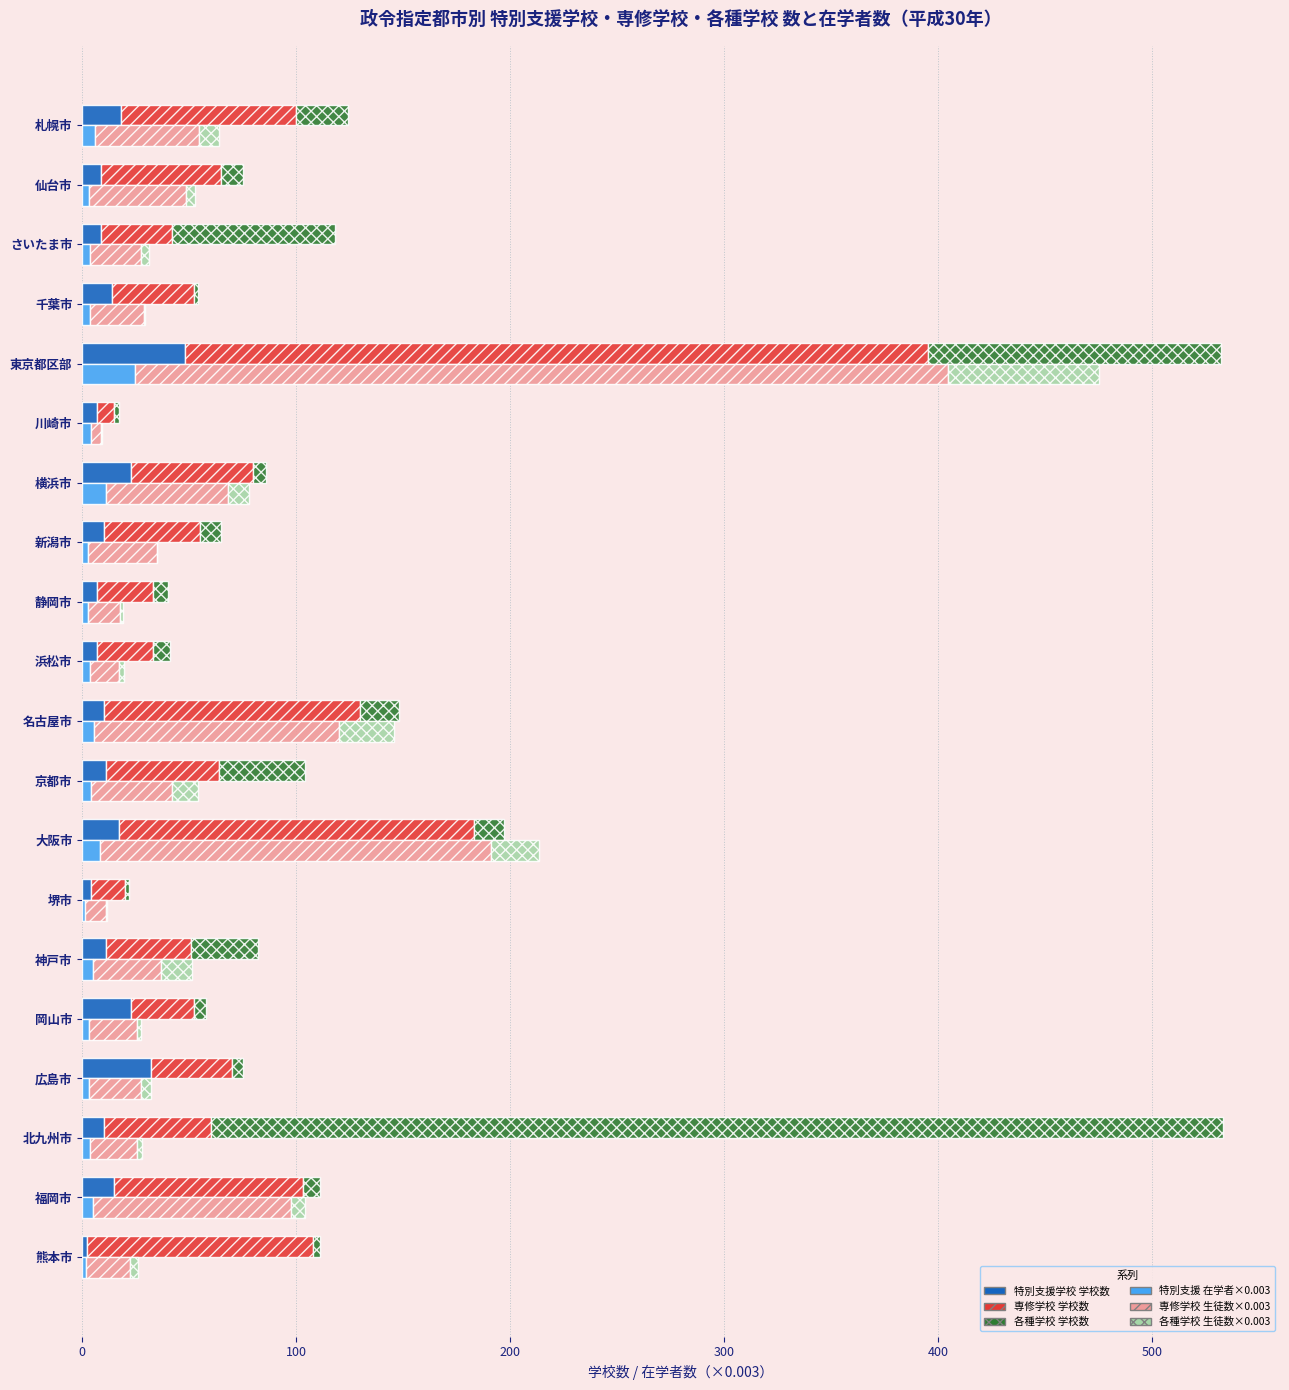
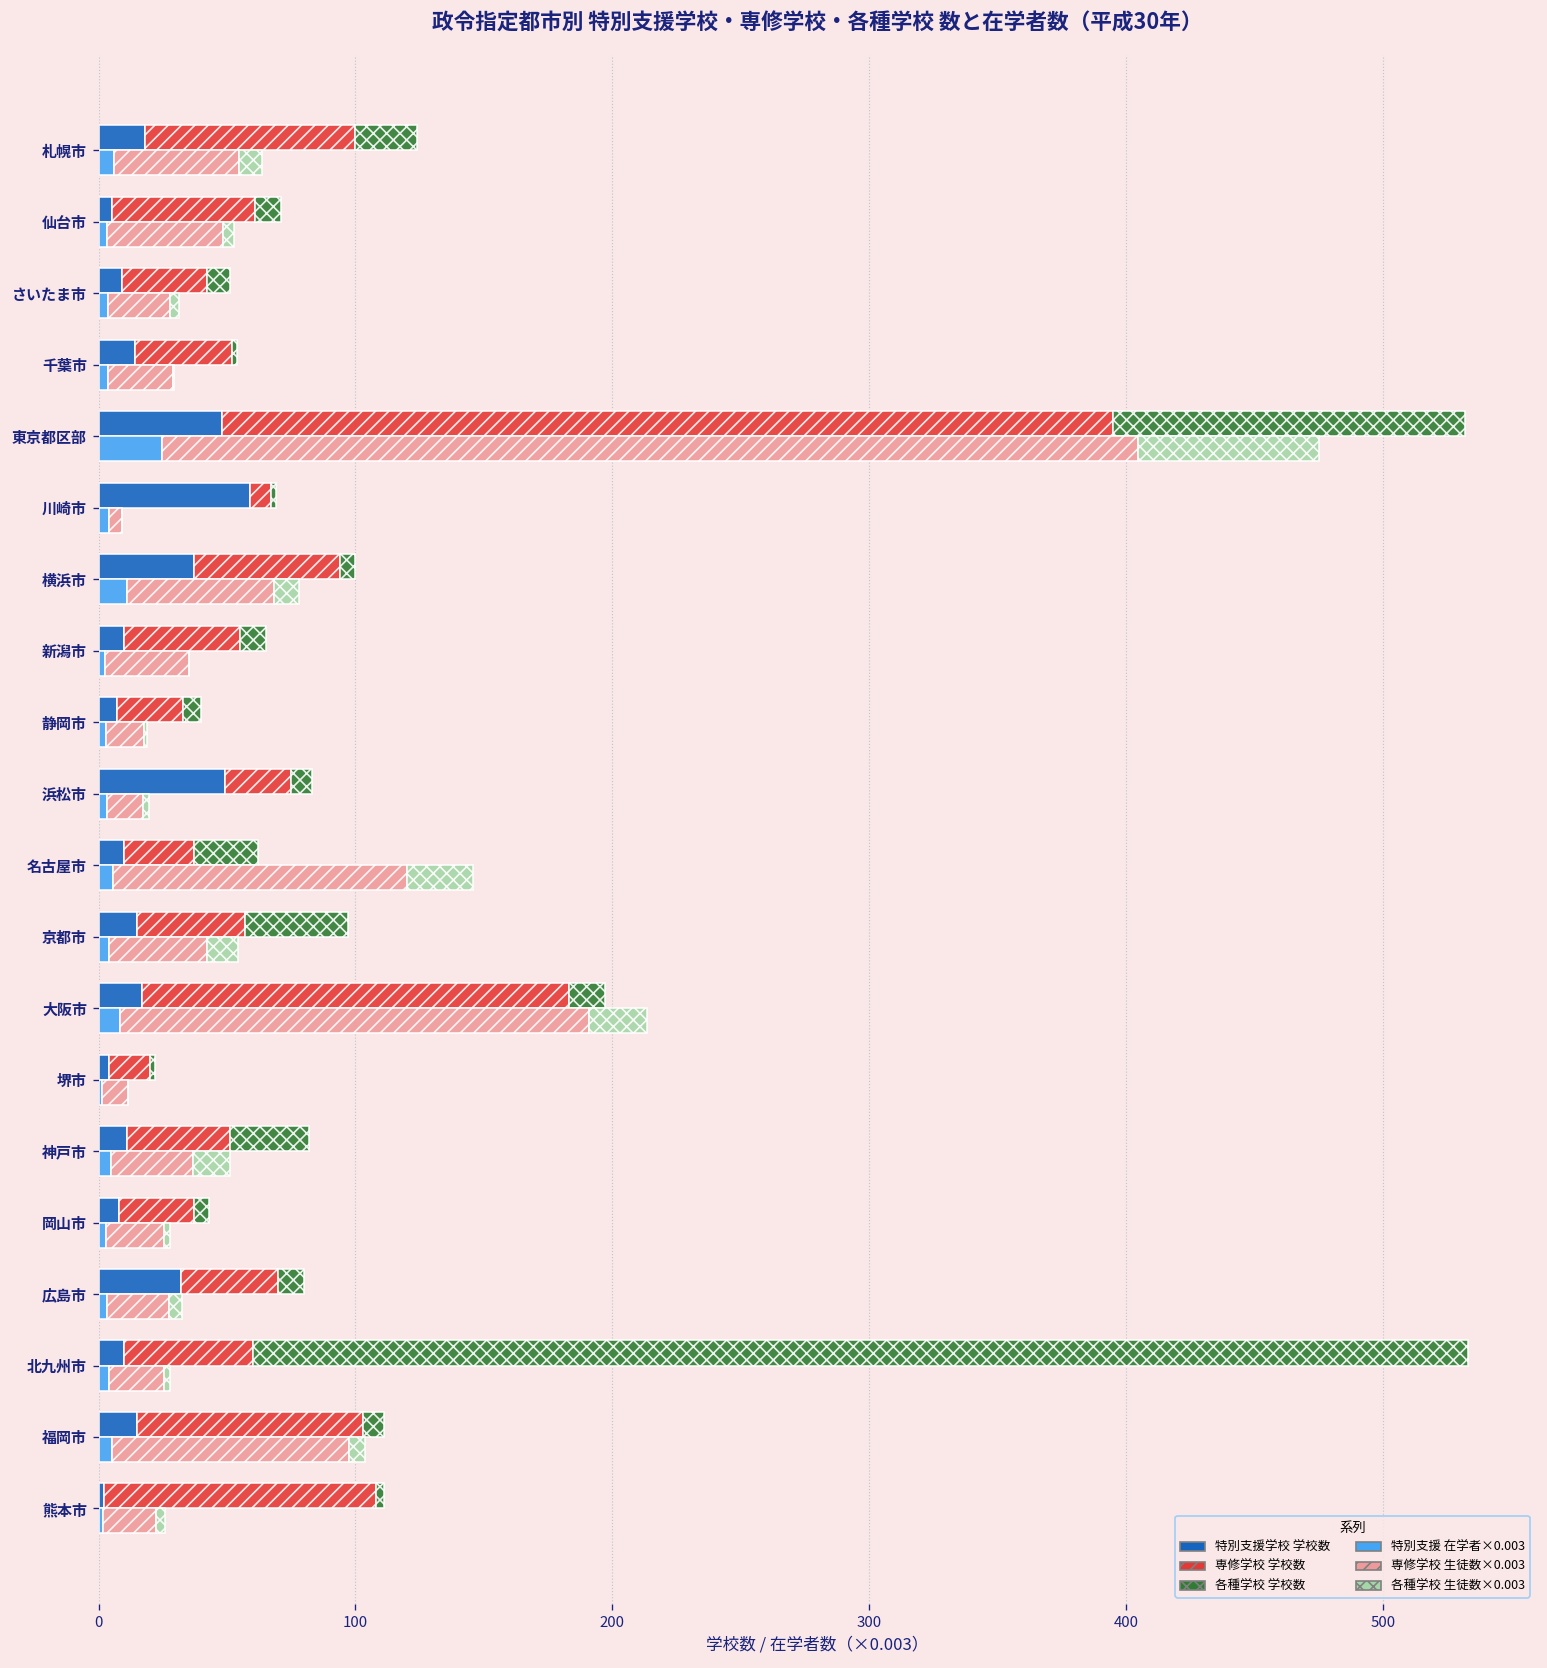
  {
    "特別支援学校 学校数": {
      "札幌市": 18,
-     "仙台市": 9,
+     "仙台市": 5,
      "さいたま市": 9,
      "千葉市": 14,
      "東京都区部": 48,
-     "川崎市": 7,
-     "横浜市": 23,
+     "川崎市": 59,
+     "横浜市": 37,
      "新潟市": 10,
      "静岡市": 7,
-     "浜松市": 7,
+     "浜松市": 49,
      "名古屋市": 10,
-     "京都市": 11,
+     "京都市": 15,
      "大阪市": 17,
      "堺市": 4,
      "神戸市": 11,
-     "岡山市": 23,
+     "岡山市": 8,
      "広島市": 32,
      "北九州市": 10,
      "福岡市": 15,
      "熊本市": 2
    },
    "専修学校 学校数": {
      "札幌市": 82,
      "仙台市": 56,
      "さいたま市": 33,
      "千葉市": 38,
      "東京都区部": 347,
      "川崎市": 8,
      "横浜市": 57,
      "新潟市": 45,
      "静岡市": 26,
      "浜松市": 26,
-     "名古屋市": 120,
-     "京都市": 53,
+     "名古屋市": 27,
+     "京都市": 42,
      "大阪市": 166,
      "堺市": 16,
      "神戸市": 40,
      "岡山市": 29,
      "広島市": 38,
      "北九州市": 50,
      "福岡市": 88,
      "熊本市": 106
    },
    "各種学校 学校数": {
      "札幌市": 24,
      "仙台市": 10,
-     "さいたま市": 76,
+     "さいたま市": 9,
      "千葉市": 2,
      "東京都区部": 137,
      "川崎市": 2,
      "横浜市": 6,
      "新潟市": 10,
      "静岡市": 7,
      "浜松市": 8,
-     "名古屋市": 18,
+     "名古屋市": 25,
      "京都市": 40,
      "大阪市": 14,
      "堺市": 2,
      "神戸市": 31,
      "岡山市": 6,
-     "広島市": 5,
+     "広島市": 10,
      "北九州市": 473,
      "福岡市": 8,
      "熊本市": 3
    }
  }
